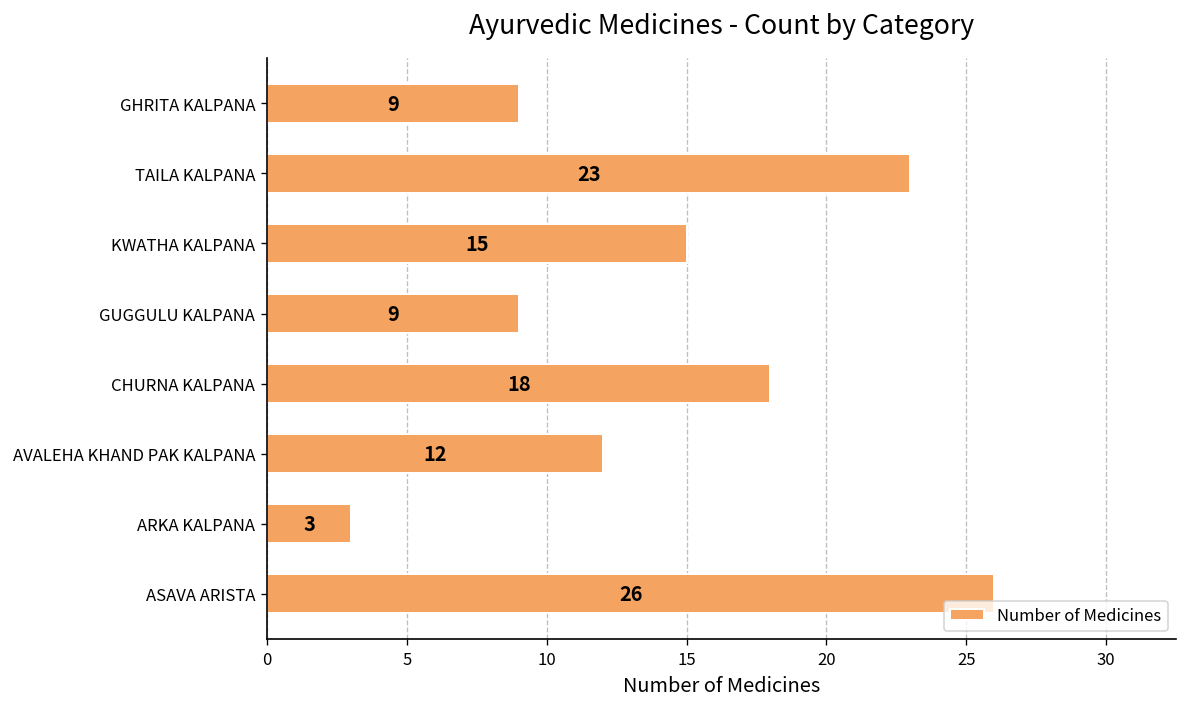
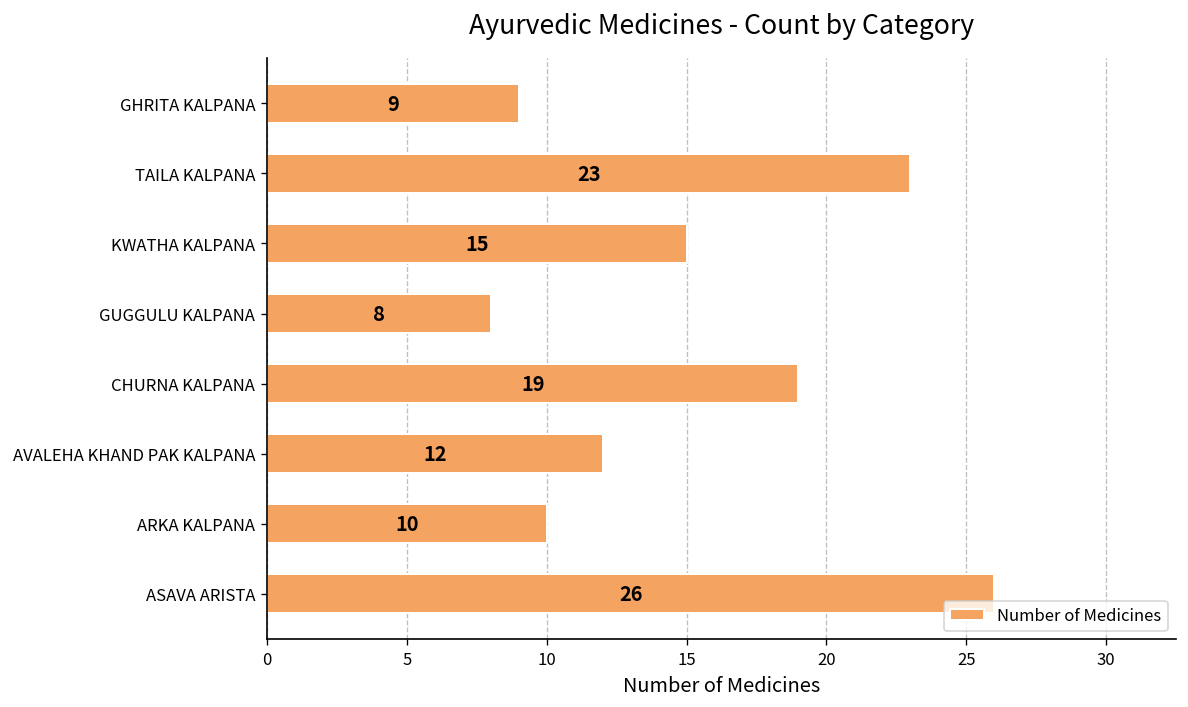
  {
    "GHRITA KALPANA": 9,
    "TAILA KALPANA": 23,
    "KWATHA KALPANA": 15,
-   "GUGGULU KALPANA": 9,
-   "CHURNA KALPANA": 18,
+   "GUGGULU KALPANA": 8,
+   "CHURNA KALPANA": 19,
    "AVALEHA KHAND PAK KALPANA": 12,
-   "ARKA KALPANA": 3,
+   "ARKA KALPANA": 10,
    "ASAVA ARISTA": 26
  }
